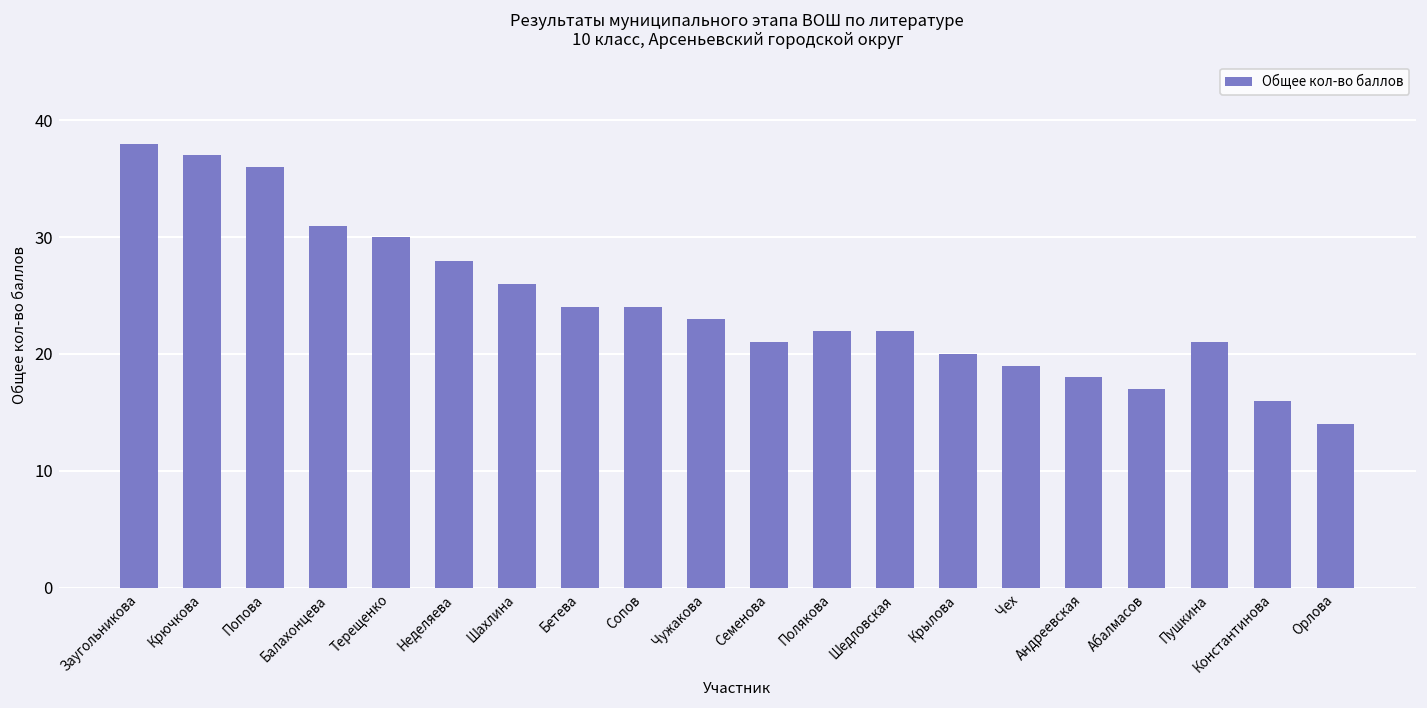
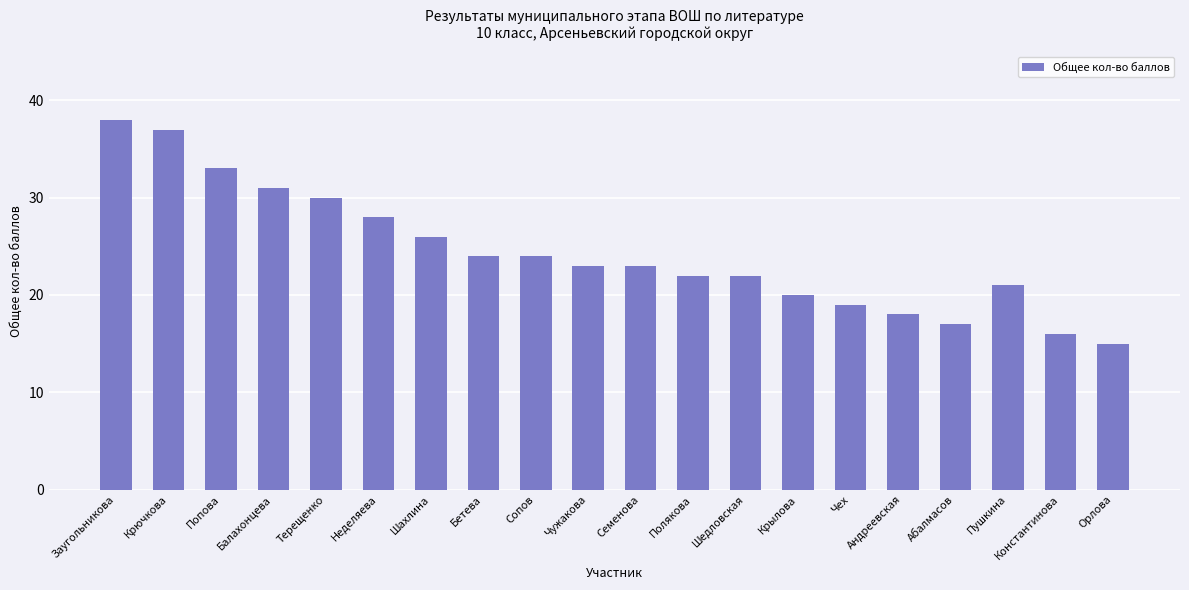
  {
    "Заугольникова": 38,
    "Крючкова": 37,
-   "Попова": 36,
+   "Попова": 33,
    "Балахонцева": 31,
    "Терещенко": 30,
    "Неделяева": 28,
    "Шахлина": 26,
    "Бетева": 24,
    "Сопов": 24,
    "Чужакова": 23,
-   "Семенова": 21,
+   "Семенова": 23,
    "Полякова": 22,
    "Шедловская": 22,
    "Крылова": 20,
    "Чех": 19,
    "Андреевская": 18,
    "Абалмасов": 17,
    "Пушкина": 21,
    "Константинова": 16,
-   "Орлова": 14
+   "Орлова": 15
  }
